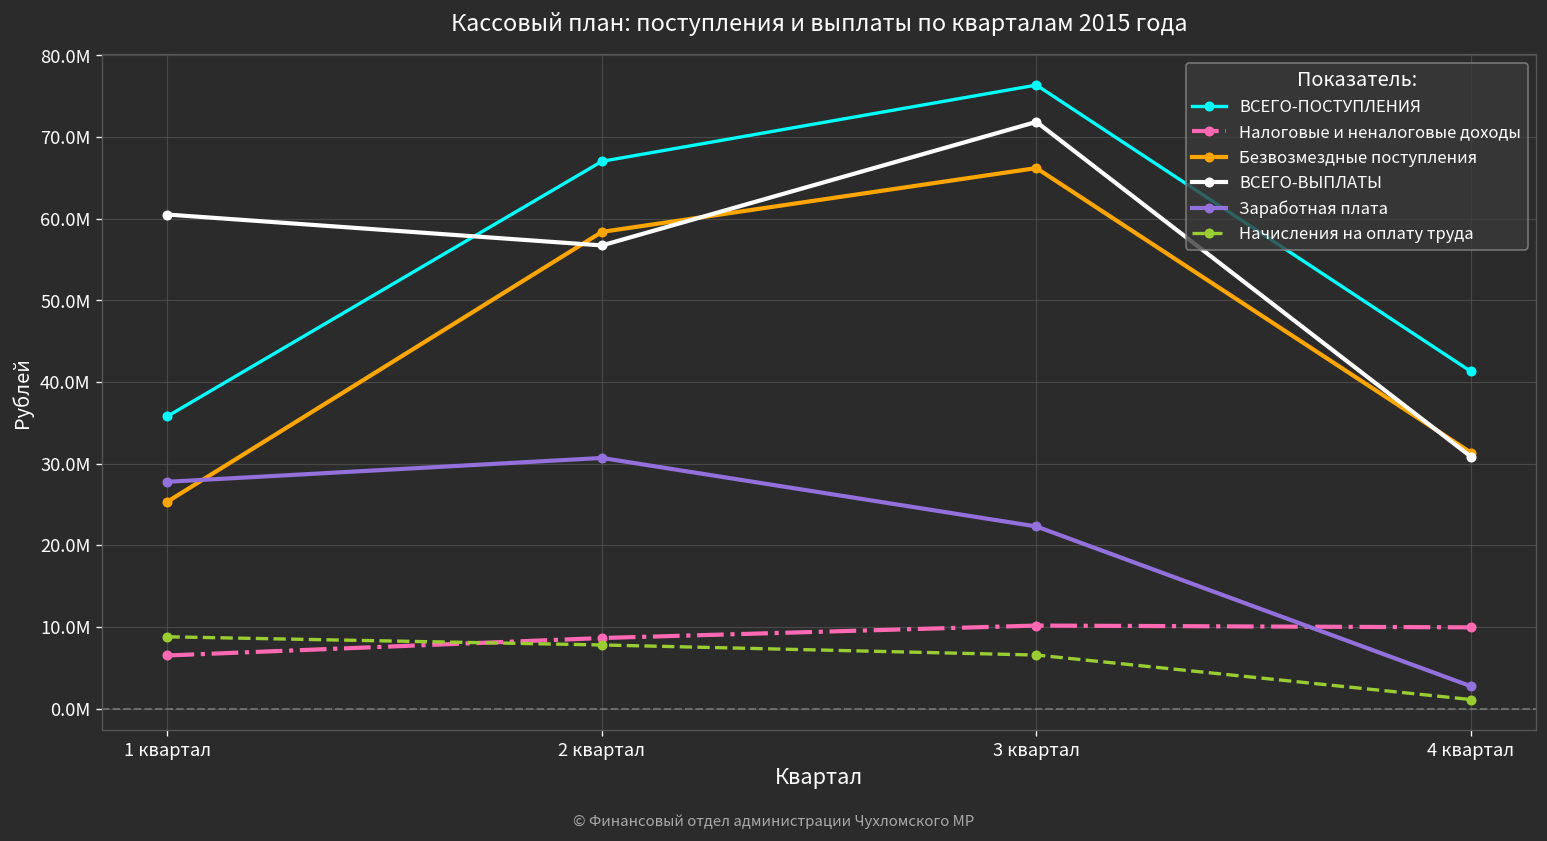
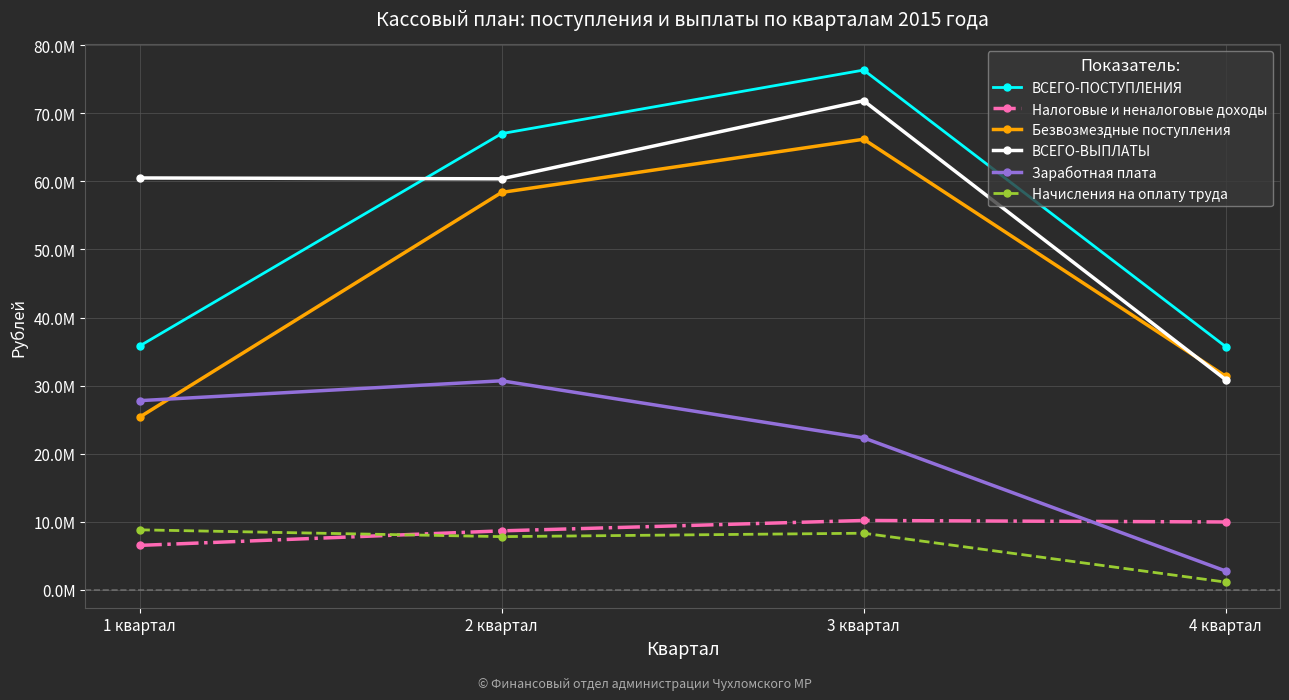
  {
    "ВСЕГО-ПОСТУПЛЕНИЯ": {
      "1 квартал": 36000000,
      "2 квартал": 67000000,
      "3 квартал": 76000000,
-     "4 квартал": 41000000
+     "4 квартал": 36000000
    },
    "Налоговые и неналоговые доходы": {
      "1 квартал": 7000000,
      "2 квартал": 9000000,
      "3 квартал": 10000000,
      "4 квартал": 10000000
    },
    "Безвозмездные поступления": {
      "1 квартал": 25000000,
      "2 квартал": 58000000,
      "3 квартал": 66000000,
      "4 квартал": 31000000
    },
    "ВСЕГО-ВЫПЛАТЫ": {
      "1 квартал": 61000000,
-     "2 квартал": 57000000,
+     "2 квартал": 60000000,
      "3 квартал": 72000000,
      "4 квартал": 31000000
    },
    "Заработная плата": {
      "1 квартал": 28000000,
      "2 квартал": 31000000,
      "3 квартал": 22000000,
      "4 квартал": 3000000
    },
    "Начисления на оплату труда": {
      "1 квартал": 9000000,
      "2 квартал": 8000000,
-     "3 квартал": 7000000,
+     "3 квартал": 8000000,
      "4 квартал": 1000000
    }
  }
